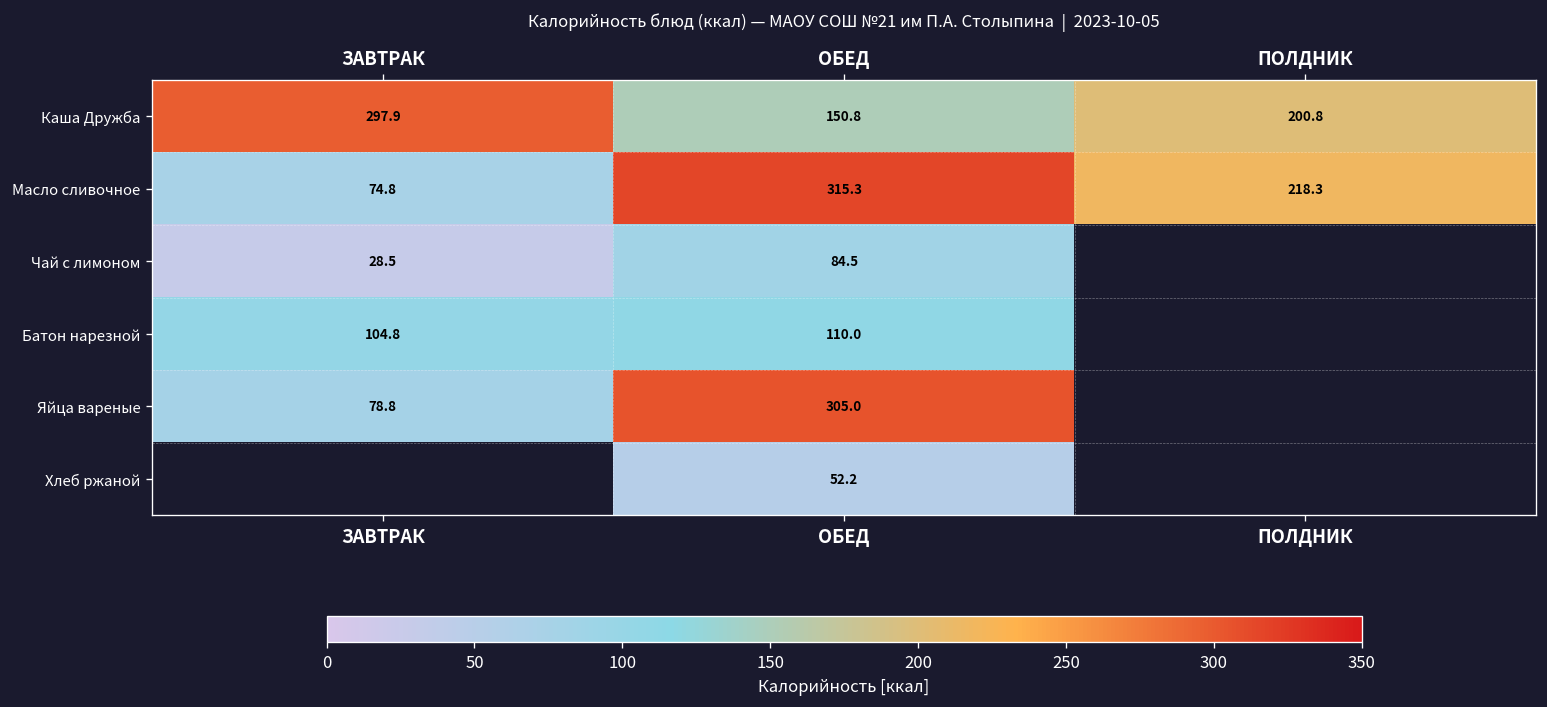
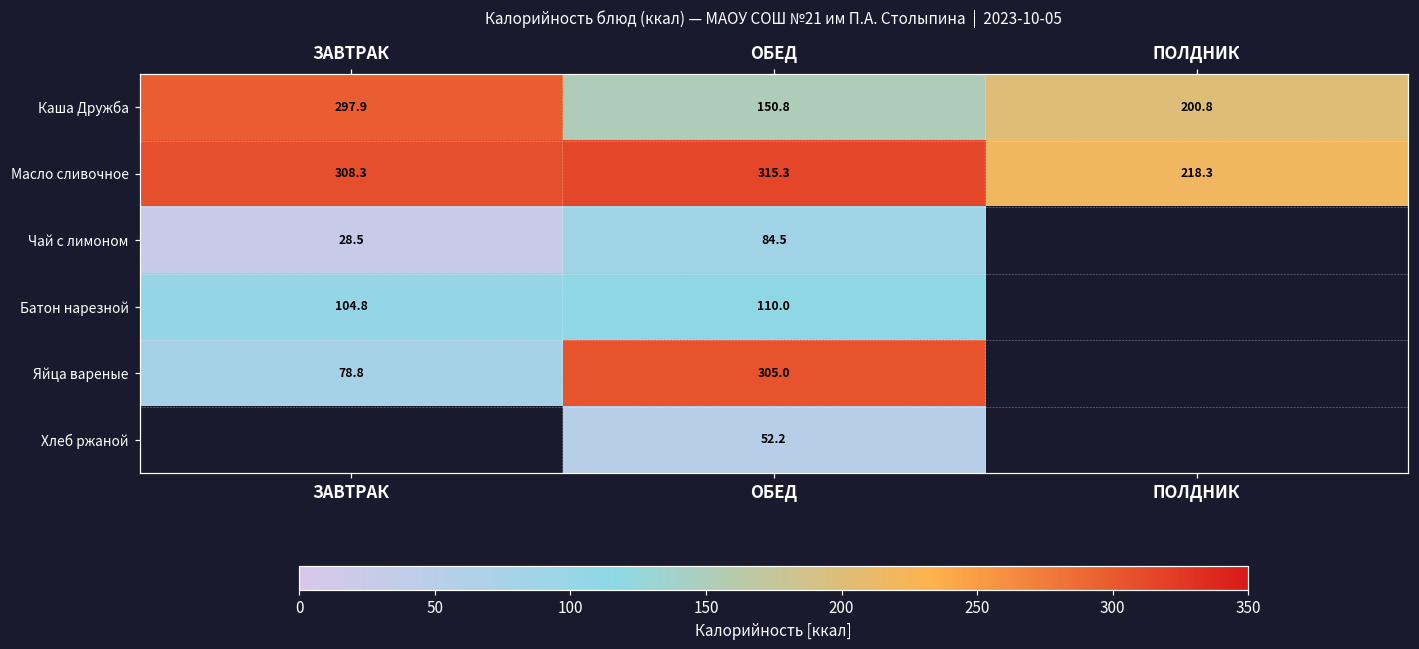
  {
    "Каша Дружба": {
      "ЗАВТРАК": 297.9,
      "ОБЕД": 150.8,
      "ПОЛДНИК": 200.8
    },
    "Масло сливочное": {
-     "ЗАВТРАК": 74.8,
+     "ЗАВТРАК": 308.3,
      "ОБЕД": 315.3,
      "ПОЛДНИК": 218.3
    },
    "Чай с лимоном": {
      "ЗАВТРАК": 28.5,
      "ОБЕД": 84.5
    },
    "Батон нарезной": {
      "ЗАВТРАК": 104.8,
      "ОБЕД": 110.0
    },
    "Яйца вареные": {
      "ЗАВТРАК": 78.8,
      "ОБЕД": 305.0
    },
    "Хлеб ржаной": {
      "ОБЕД": 52.2
    }
  }
